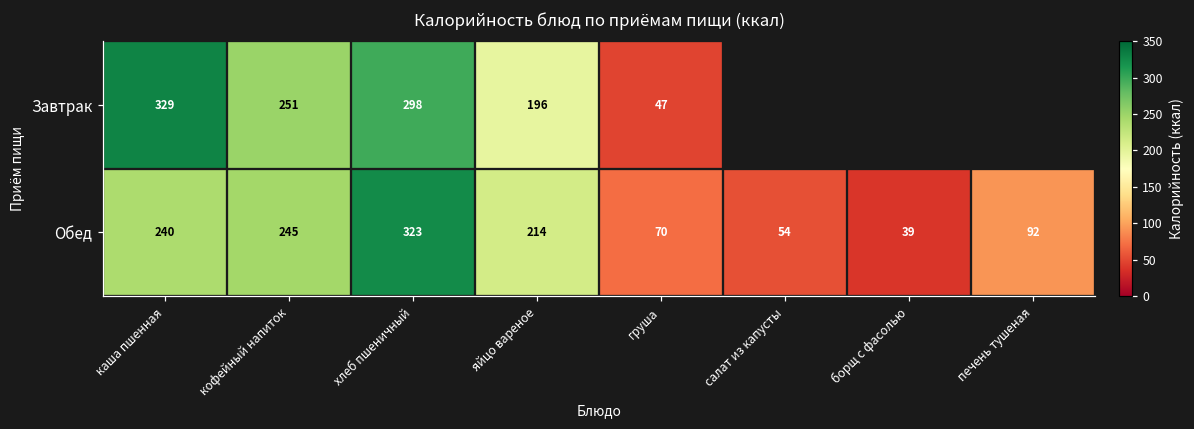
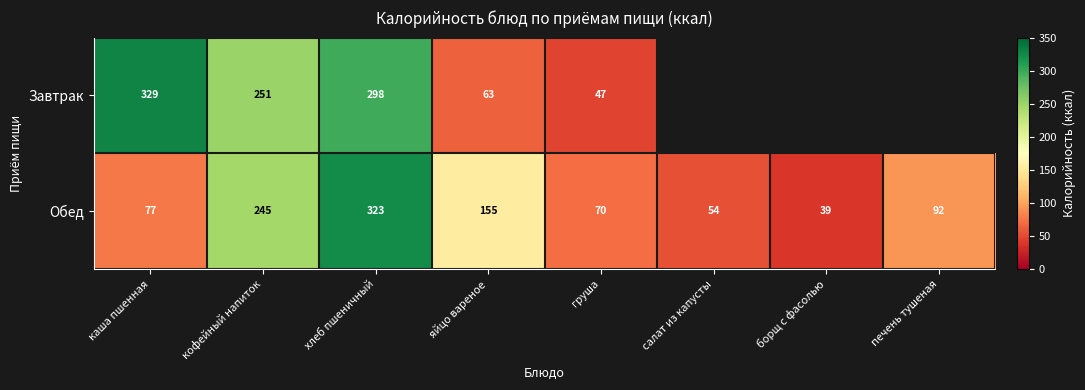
  {
    "Завтрак": {
      "каша пшенная": 329,
      "кофейный напиток": 251,
      "хлеб пшеничный": 298,
-     "яйцо вареное": 196,
+     "яйцо вареное": 63,
      "груша": 47
    },
    "Обед": {
-     "каша пшенная": 240,
+     "каша пшенная": 77,
      "кофейный напиток": 245,
      "хлеб пшеничный": 323,
-     "яйцо вареное": 214,
+     "яйцо вареное": 155,
      "груша": 70,
      "салат из капусты": 54,
      "борщ с фасолью": 39,
      "печень тушеная": 92
    }
  }
